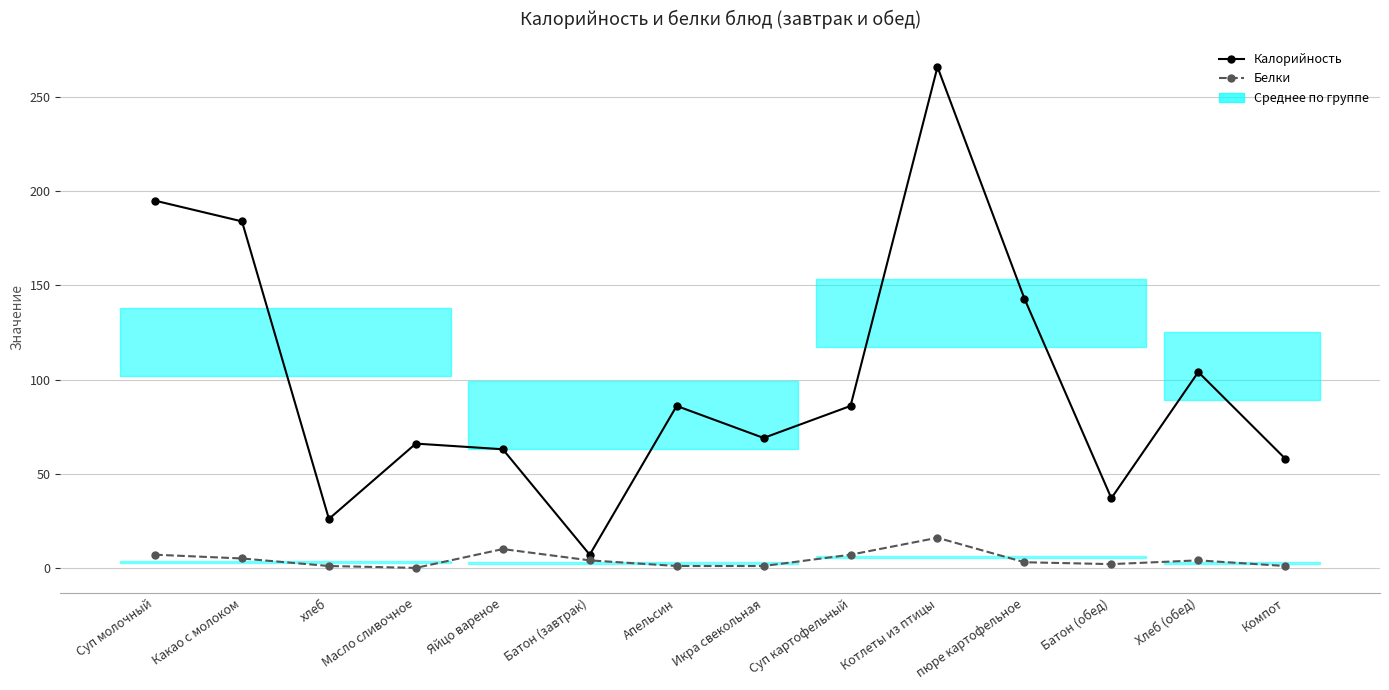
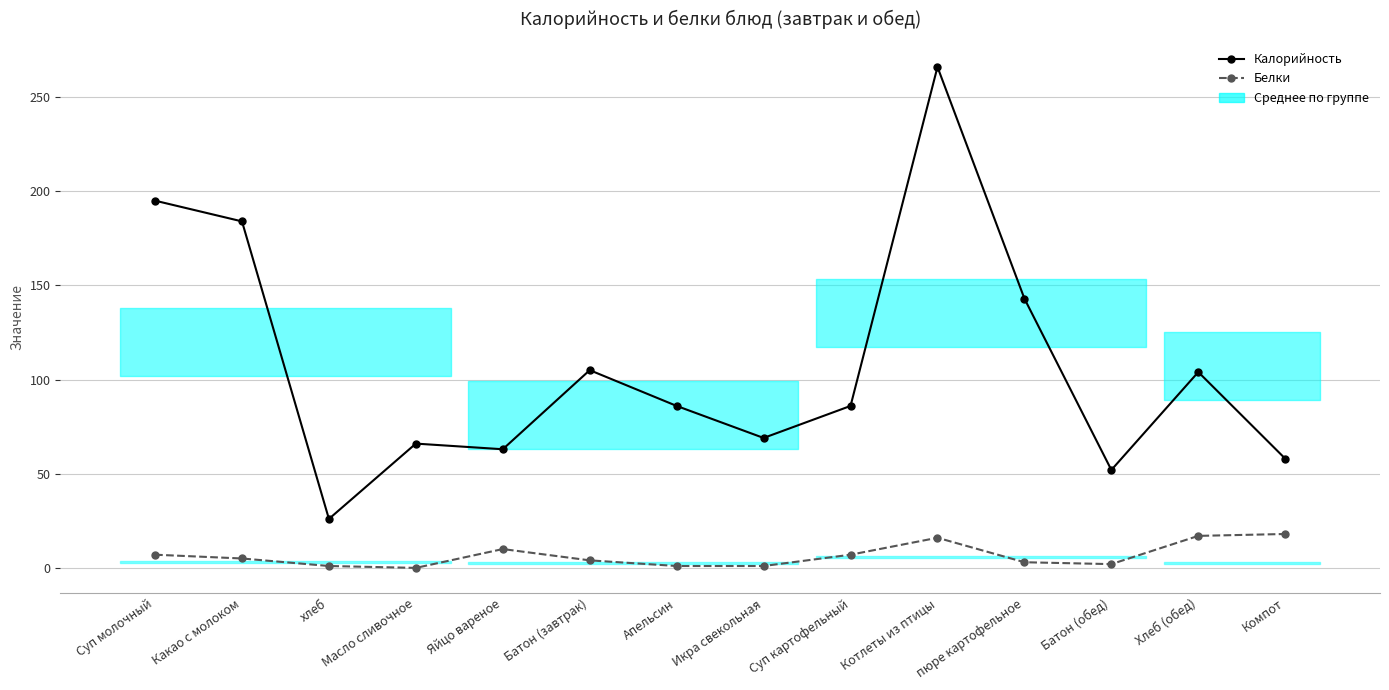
  {
    "Калорийность": {
      "Суп молочный": 195,
      "Какао с молоком": 184,
      "хлеб": 26,
      "Масло сливочное": 66,
      "Яйцо вареное": 63,
-     "Батон (завтрак)": 7,
+     "Батон (завтрак)": 105,
      "Апельсин": 86,
      "Икра свекольная": 69,
      "Суп картофельный": 86,
      "Котлеты из птицы": 266,
      "пюре картофельное": 143,
-     "Батон (обед)": 37,
+     "Батон (обед)": 52,
      "Хлеб (обед)": 104,
      "Компот": 58
    },
    "Белки": {
      "Суп молочный": 7,
      "Какао с молоком": 5,
      "хлеб": 1,
      "Масло сливочное": 0,
      "Яйцо вареное": 10,
      "Батон (завтрак)": 4,
      "Апельсин": 1,
      "Икра свекольная": 1,
      "Суп картофельный": 7,
      "Котлеты из птицы": 16,
      "пюре картофельное": 3,
      "Батон (обед)": 2,
-     "Хлеб (обед)": 4,
-     "Компот": 1
+     "Хлеб (обед)": 17,
+     "Компот": 18
    }
  }
